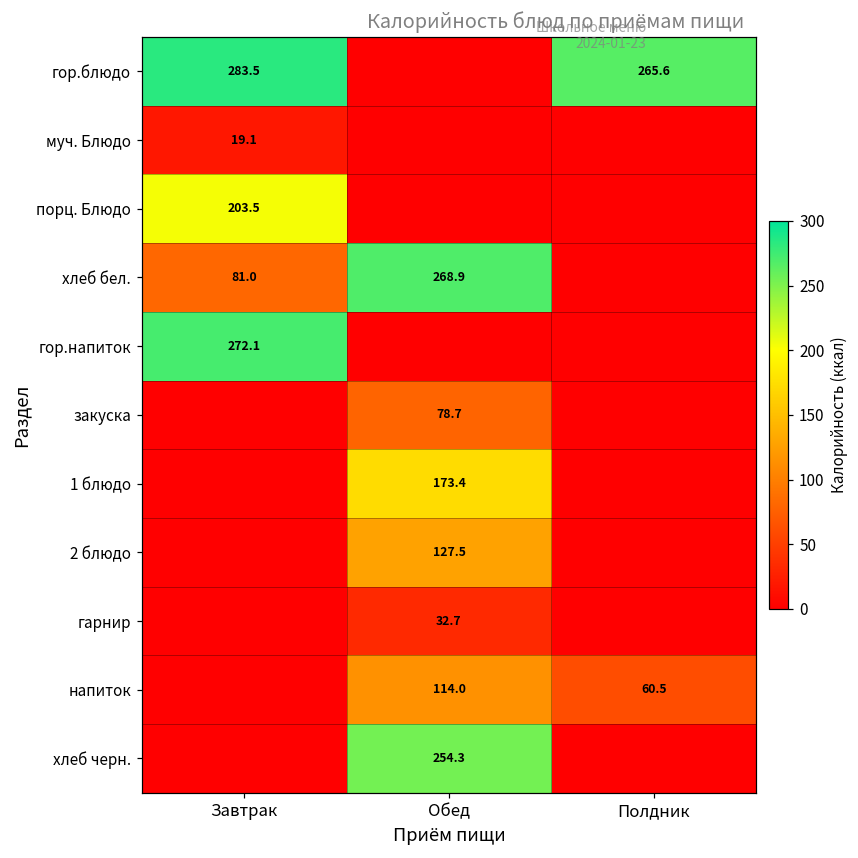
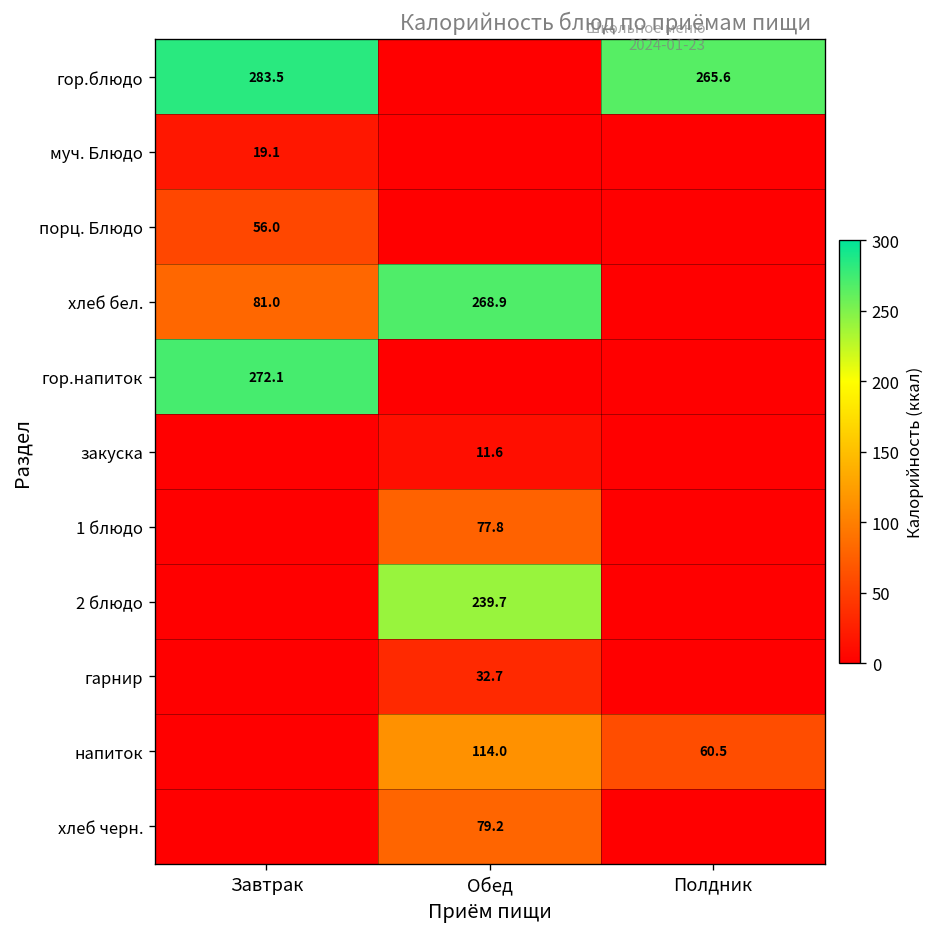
  {
    "гор.блюдо": {
      "Завтрак": 283.5,
      "Полдник": 265.6
    },
    "муч. Блюдо": {
      "Завтрак": 19.1
    },
    "порц. Блюдо": {
-     "Завтрак": 203.5
+     "Завтрак": 56.0
    },
    "хлеб бел.": {
      "Завтрак": 81.0,
      "Обед": 268.9
    },
    "гор.напиток": {
      "Завтрак": 272.1
    },
    "закуска": {
-     "Обед": 78.7
+     "Обед": 11.6
    },
    "1 блюдо": {
-     "Обед": 173.4
+     "Обед": 77.8
    },
    "2 блюдо": {
-     "Обед": 127.5
+     "Обед": 239.7
    },
    "гарнир": {
      "Обед": 32.7
    },
    "напиток": {
      "Обед": 114.0,
      "Полдник": 60.5
    },
    "хлеб черн.": {
-     "Обед": 254.3
+     "Обед": 79.2
    }
  }
